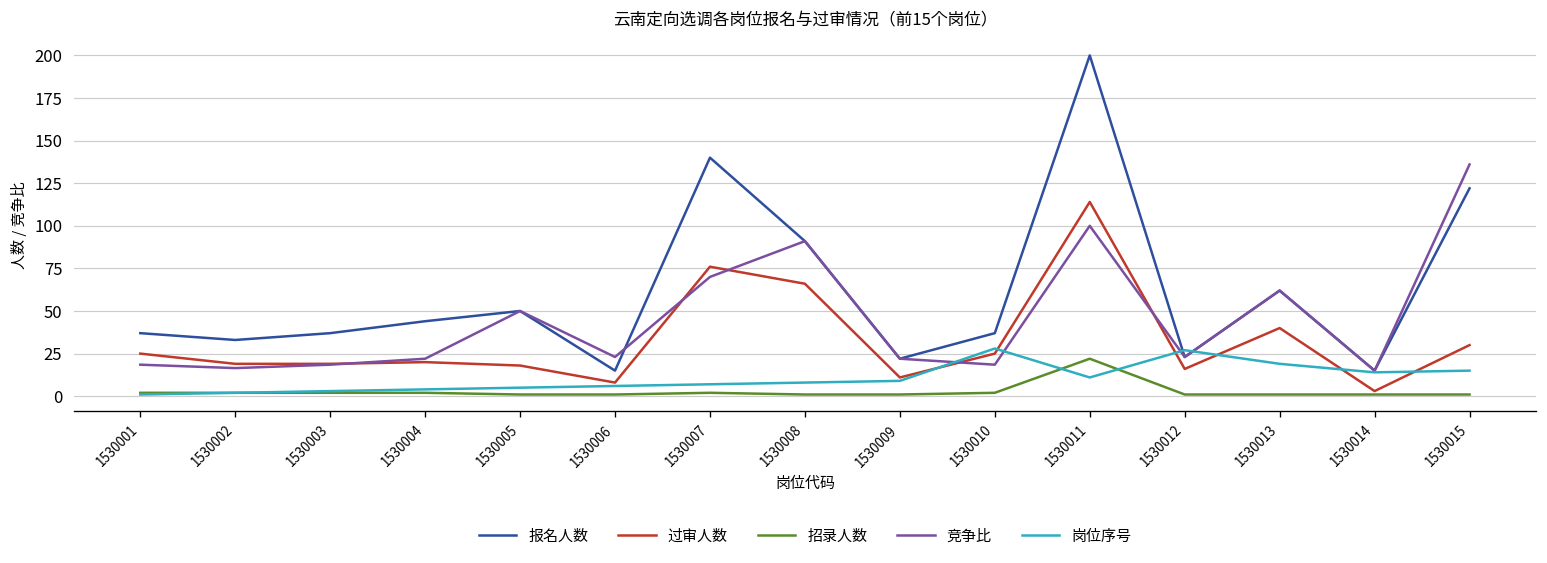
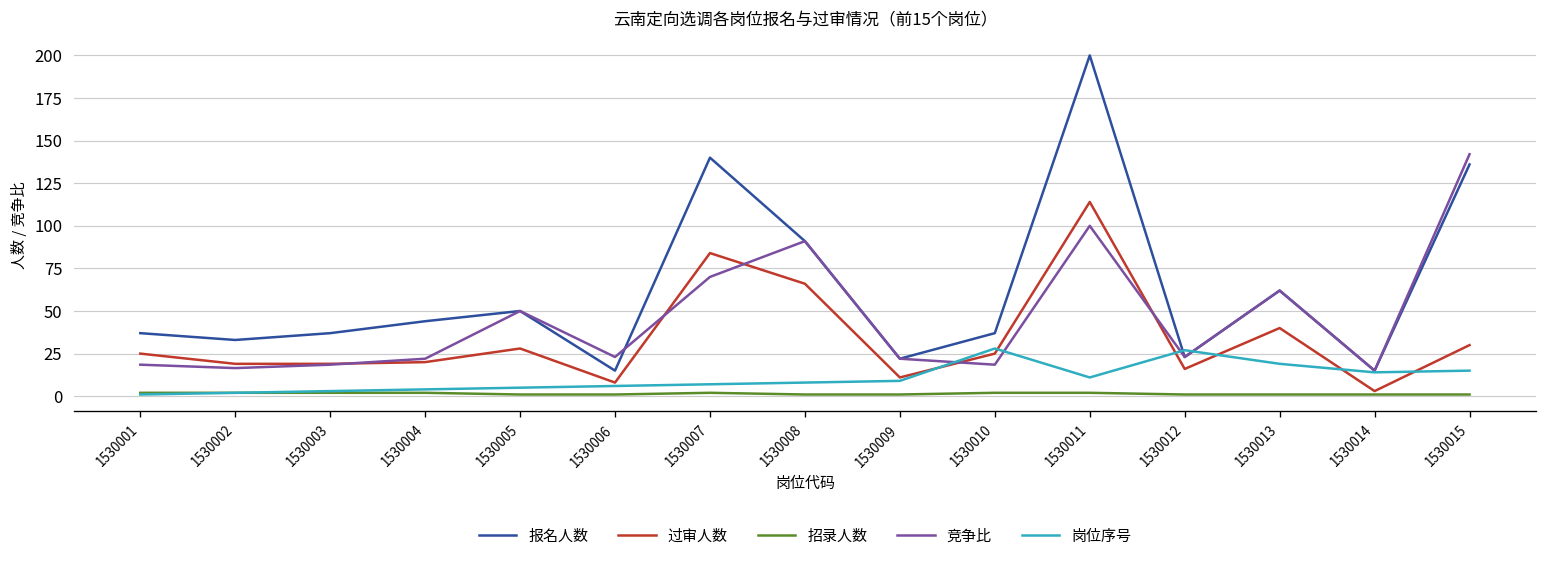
  {
    "报名人数": {
      "1530001": 37,
      "1530002": 33,
      "1530003": 37,
      "1530004": 44,
      "1530006": 15,
      "1530007": 140,
      "1530010": 37,
      "1530011": 200,
-     "1530015": 122
+     "1530015": 136
    },
    "过审人数": {
      "1530001": 25,
      "1530002": 19,
      "1530004": 20,
-     "1530005": 18,
+     "1530005": 28,
      "1530006": 8,
-     "1530007": 76,
+     "1530007": 84,
      "1530008": 66,
      "1530009": 11,
      "1530010": 25,
      "1530011": 114,
      "1530012": 16,
      "1530013": 40,
      "1530014": 3,
      "1530015": 30
    },
    "招录人数": {
      "1530004": 2,
      "1530005": 1,
      "1530006": 1,
      "1530007": 2,
      "1530008": 1,
      "1530009": 1,
      "1530010": 2,
-     "1530011": 22,
+     "1530011": 2,
      "1530012": 1,
      "1530013": 1,
      "1530014": 1,
      "1530015": 1
    },
    "竞争比": {
      "1530001": 19,
      "1530002": 17,
      "1530004": 22,
      "1530006": 23,
      "1530007": 70,
      "1530010": 19,
      "1530011": 100,
-     "1530015": 136
+     "1530015": 142
    },
    "岗位序号": {
      "1530004": 4,
      "1530005": 5,
      "1530006": 6,
      "1530007": 7,
      "1530008": 8,
      "1530009": 9,
      "1530010": 28,
      "1530011": 11,
      "1530012": 27,
      "1530013": 19,
      "1530015": 15
    }
  }
